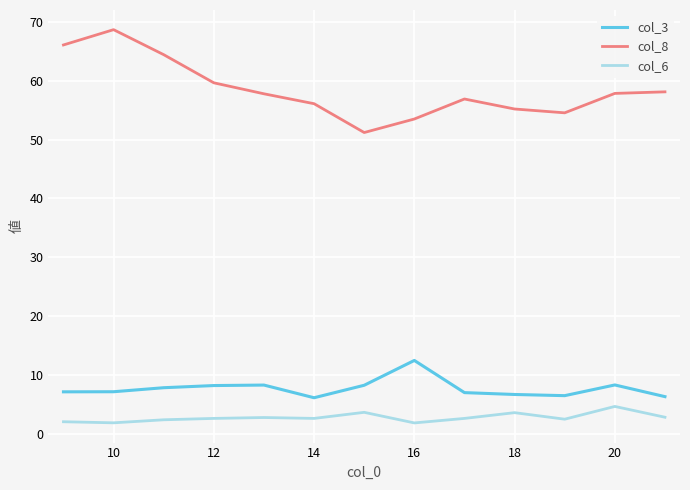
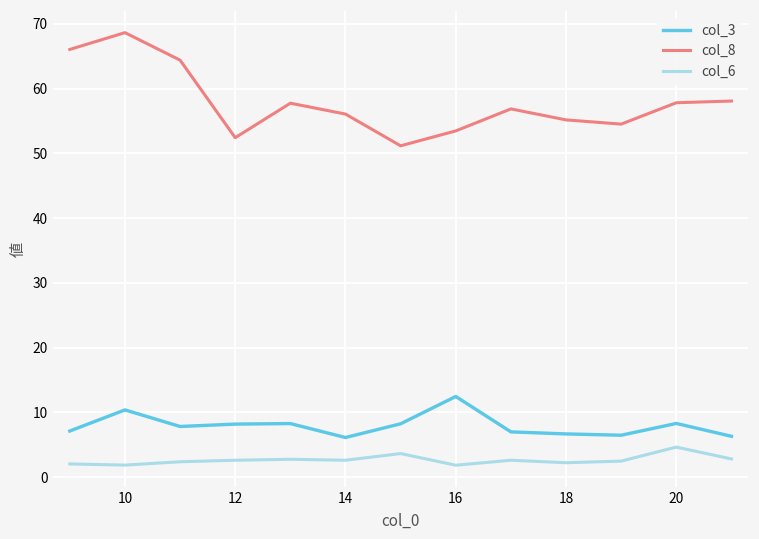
  {
    "col_3": {
-     "10": 7,
+     "10": 10,
      "12": 8,
      "14": 6,
      "16": 12,
      "18": 7,
      "20": 8
    },
    "col_8": {
      "10": 69,
-     "12": 60,
+     "12": 52,
      "14": 56,
      "16": 53,
      "18": 55,
      "20": 58
    },
    "col_6": {
      "10": 2,
      "12": 3,
      "14": 3,
      "16": 2,
-     "18": 4,
+     "18": 2,
      "20": 5
    }
  }
